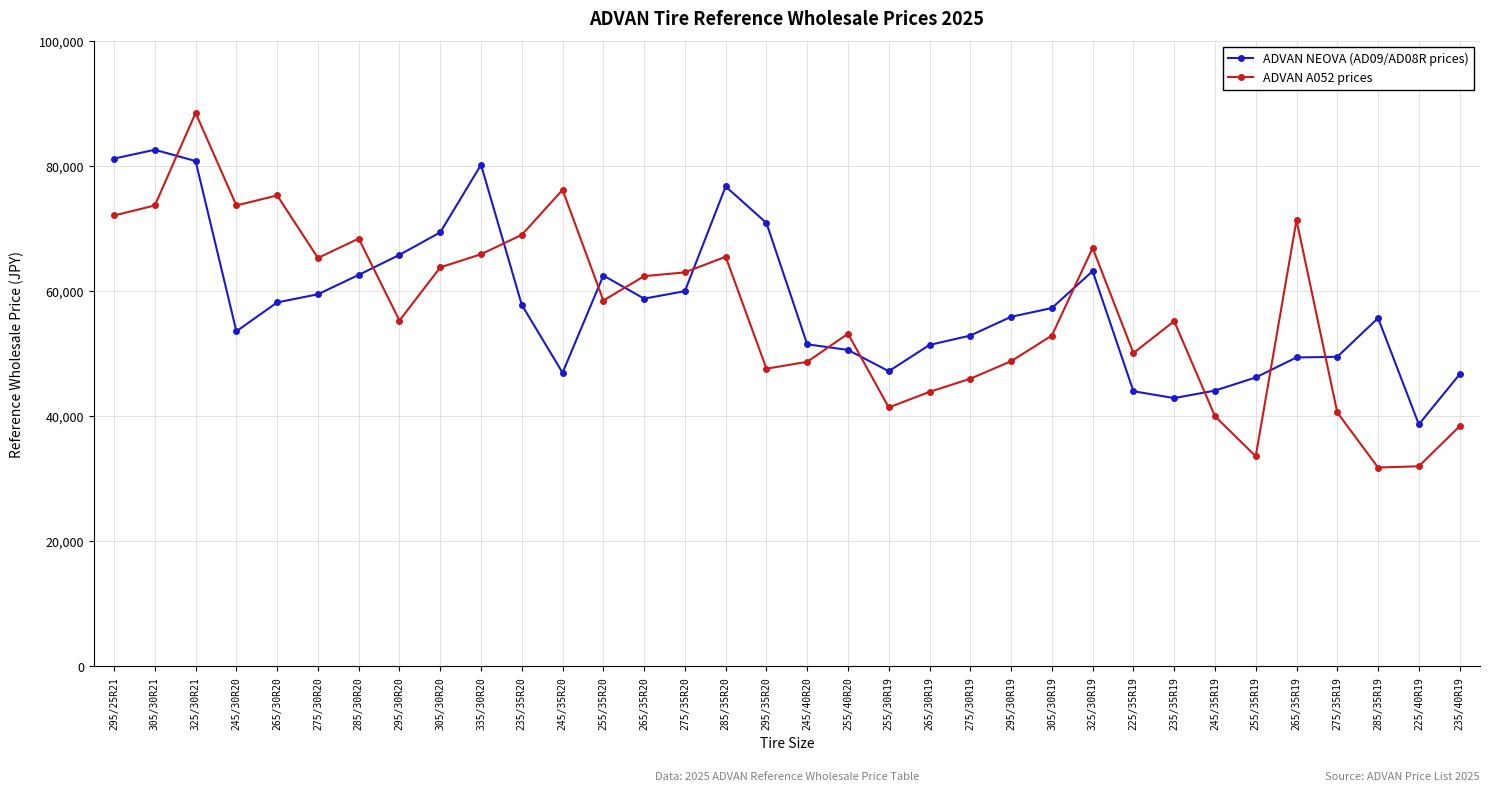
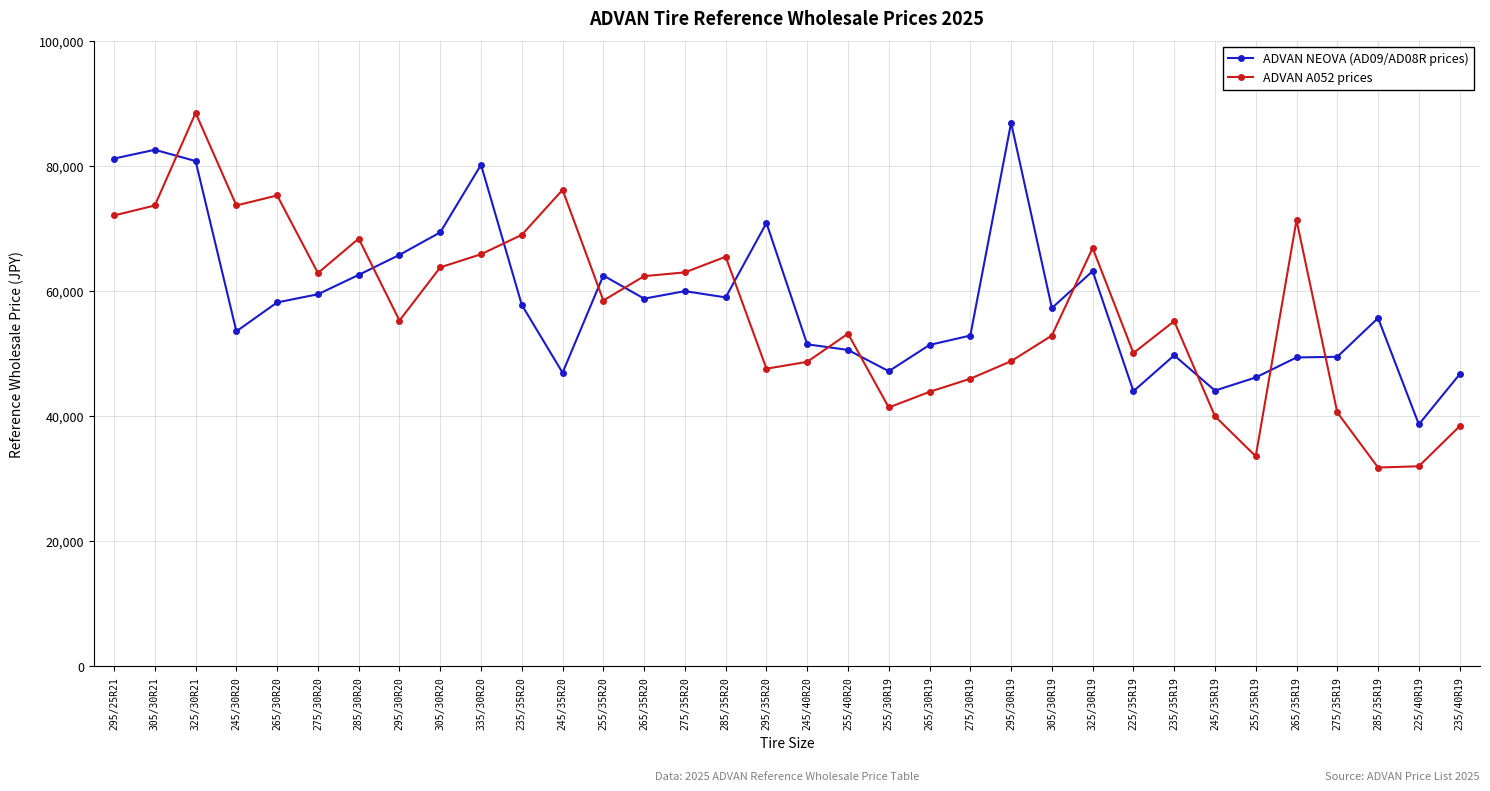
  {
    "ADVAN NEOVA (AD09/AD08R prices)": {
      "295/25R21": "81,000",
      "305/30R21": "83,000",
      "325/30R21": "81,000",
      "245/30R20": "54,000",
      "265/30R20": "58,000",
      "275/30R20": "60,000",
      "285/30R20": "63,000",
      "295/30R20": "66,000",
      "305/30R20": "69,000",
      "335/30R20": "80,000",
      "235/35R20": "58,000",
      "245/35R20": "47,000",
      "255/35R20": "63,000",
      "265/35R20": "59,000",
      "275/35R20": "60,000",
-     "285/35R20": "77,000",
+     "285/35R20": "59,000",
      "295/35R20": "71,000",
      "245/40R20": "52,000",
      "255/40R20": "51,000",
      "255/30R19": "47,000",
      "265/30R19": "51,000",
      "275/30R19": "53,000",
-     "295/30R19": "56,000",
+     "295/30R19": "87,000",
      "305/30R19": "57,000",
      "325/30R19": "63,000",
      "225/35R19": "44,000",
-     "235/35R19": "43,000",
+     "235/35R19": "50,000",
      "245/35R19": "44,000",
      "255/35R19": "46,000",
      "265/35R19": "49,000",
      "275/35R19": "50,000",
      "285/35R19": "56,000",
      "225/40R19": "39,000",
      "235/40R19": "47,000"
    },
    "ADVAN A052 prices": {
      "295/25R21": "72,000",
      "305/30R21": "74,000",
      "325/30R21": "89,000",
      "245/30R20": "74,000",
      "265/30R20": "75,000",
-     "275/30R20": "65,000",
+     "275/30R20": "63,000",
      "285/30R20": "68,000",
      "295/30R20": "55,000",
      "305/30R20": "64,000",
      "335/30R20": "66,000",
      "235/35R20": "69,000",
      "245/35R20": "76,000",
      "255/35R20": "59,000",
      "265/35R20": "62,000",
      "275/35R20": "63,000",
      "285/35R20": "66,000",
      "295/35R20": "48,000",
      "245/40R20": "49,000",
      "255/40R20": "53,000",
      "255/30R19": "41,000",
      "265/30R19": "44,000",
      "275/30R19": "46,000",
      "295/30R19": "49,000",
      "305/30R19": "53,000",
      "325/30R19": "67,000",
      "225/35R19": "50,000",
      "235/35R19": "55,000",
      "245/35R19": "40,000",
      "255/35R19": "34,000",
      "265/35R19": "71,000",
      "275/35R19": "41,000",
      "285/35R19": "32,000",
      "225/40R19": "32,000",
      "235/40R19": "38,000"
    }
  }
